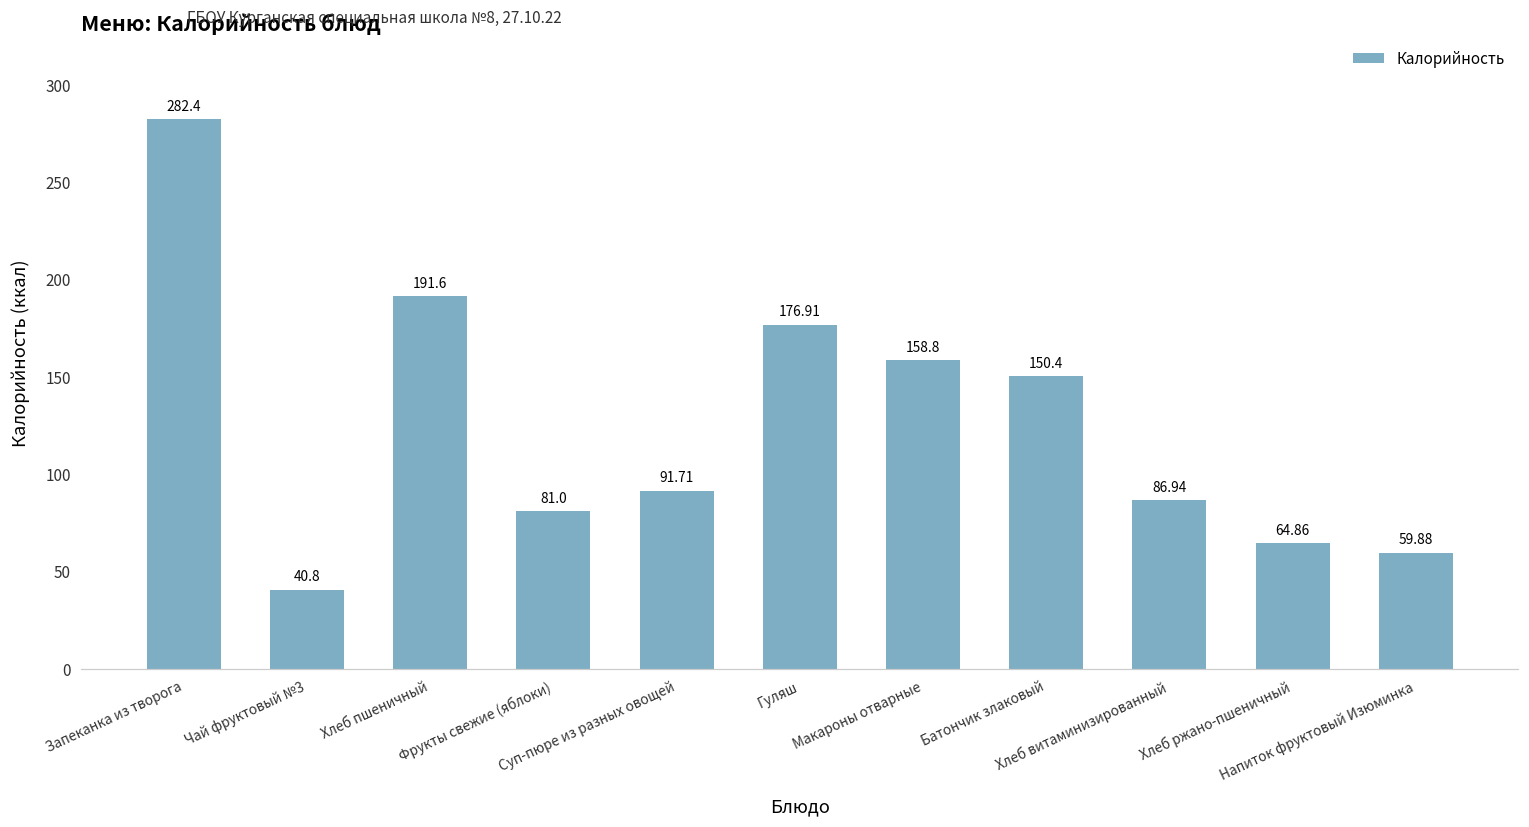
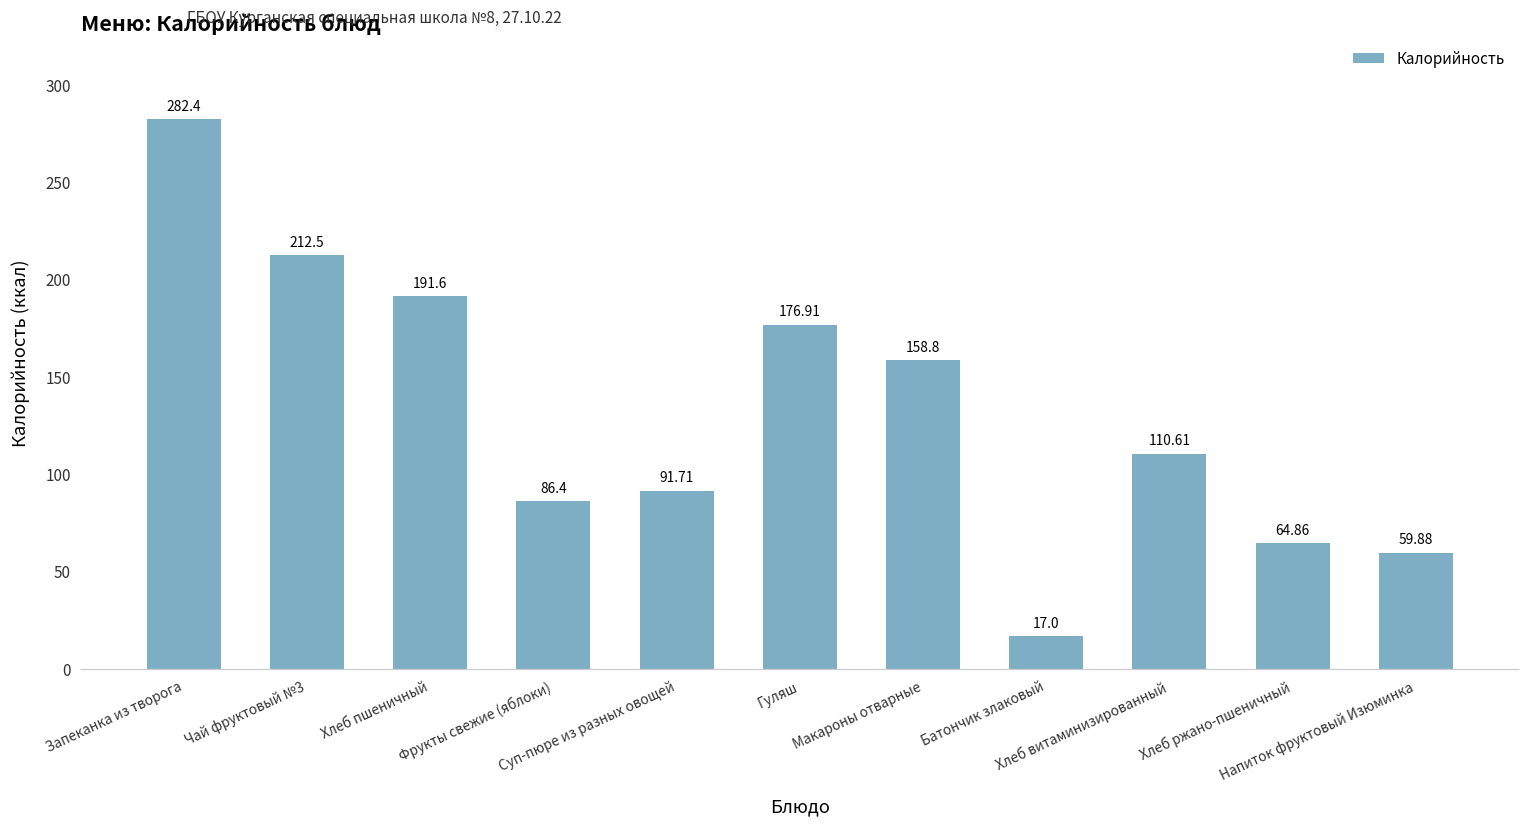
  {
    "Запеканка из творога": 282.4,
-   "Чай фруктовый №3": 40.8,
+   "Чай фруктовый №3": 212.5,
    "Хлеб пшеничный": 191.6,
-   "Фрукты свежие (яблоки)": 81.0,
+   "Фрукты свежие (яблоки)": 86.4,
    "Суп-пюре из разных овощей": 91.71,
    "Гуляш": 176.91,
    "Макароны отварные": 158.8,
-   "Батончик злаковый": 150.4,
-   "Хлеб витаминизированный": 86.94,
+   "Батончик злаковый": 17.0,
+   "Хлеб витаминизированный": 110.61,
    "Хлеб ржано-пшеничный": 64.86,
    "Напиток фруктовый Изюминка": 59.88
  }
